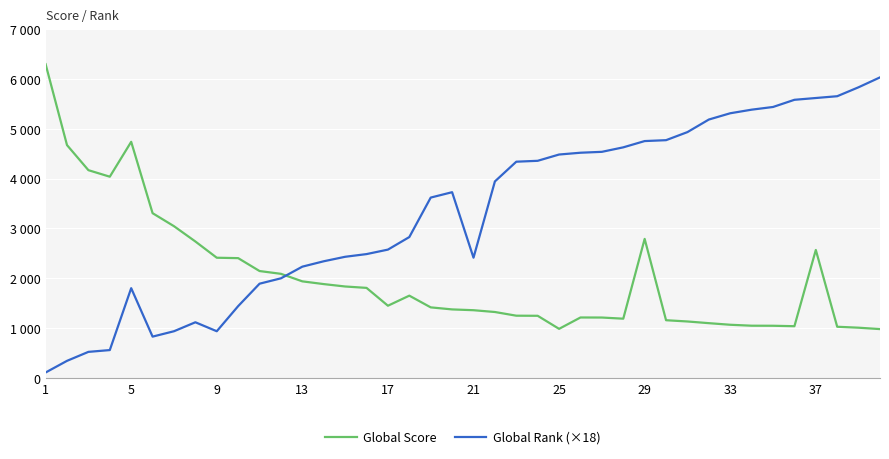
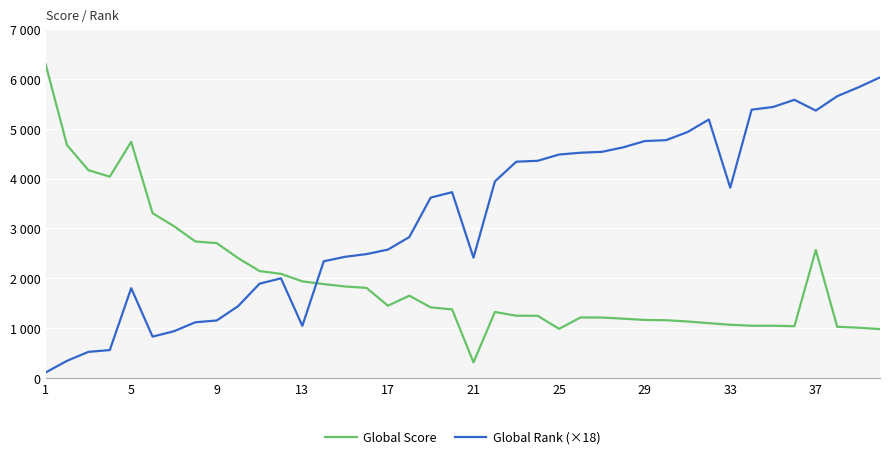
  {
    "Global Score": {
      "1": 6300,
      "5": 4700,
-     "9": 2400,
+     "9": 2700,
      "13": 1900,
      "17": 1400,
-     "21": 1400,
+     "21": 300,
      "25": 1000,
-     "29": 2800,
+     "29": 1200,
      "33": 1100,
      "37": 2600
    },
    "Global Rank (×18)": {
      "1": 100,
      "5": 1800,
-     "9": 900,
-     "13": 2200,
+     "9": 1200,
+     "13": 1000,
      "17": 2600,
      "21": 2400,
      "25": 4500,
      "29": 4800,
-     "33": 5300,
-     "37": 5600
+     "33": 3800,
+     "37": 5400
    }
  }
